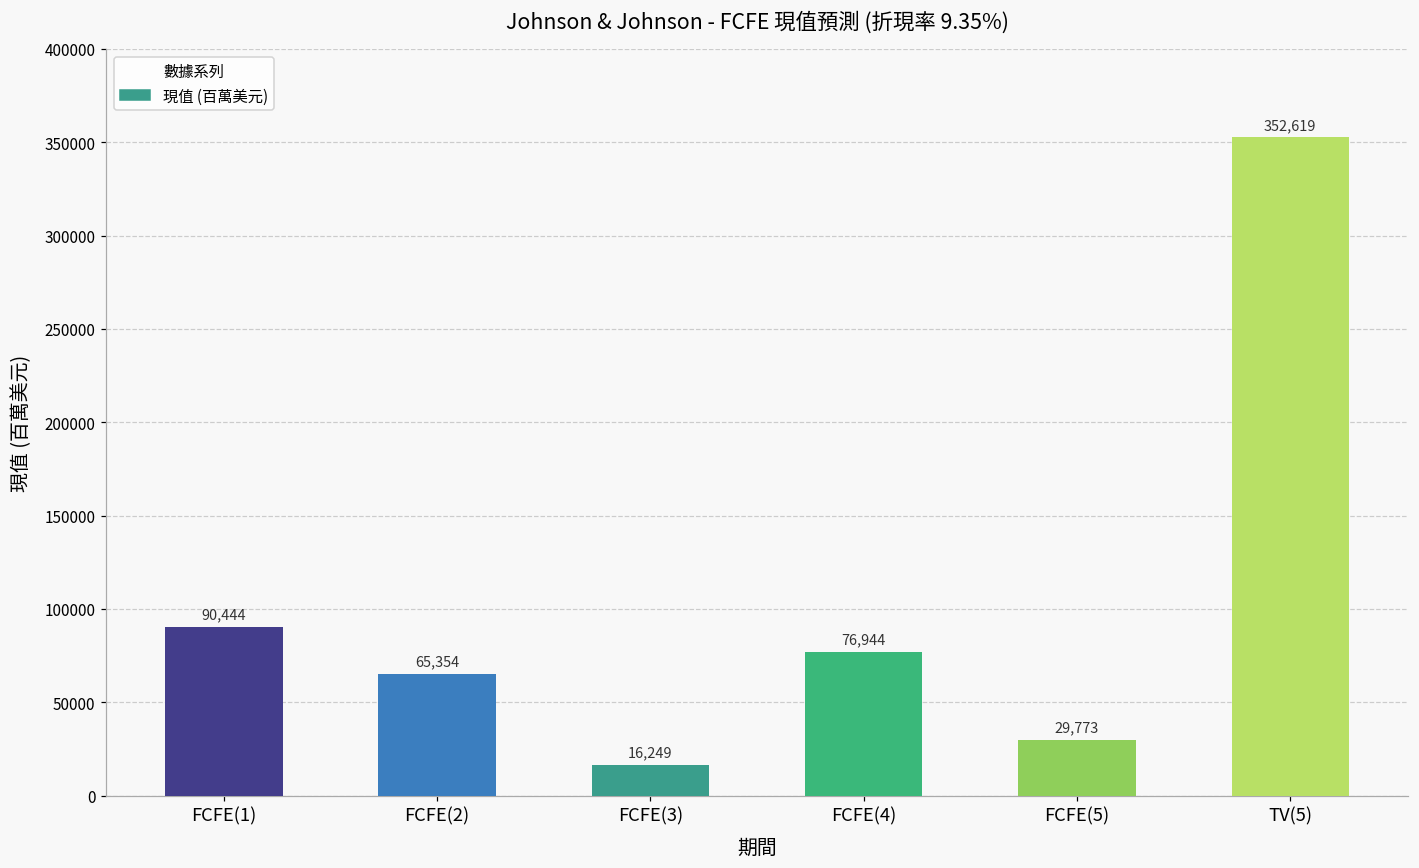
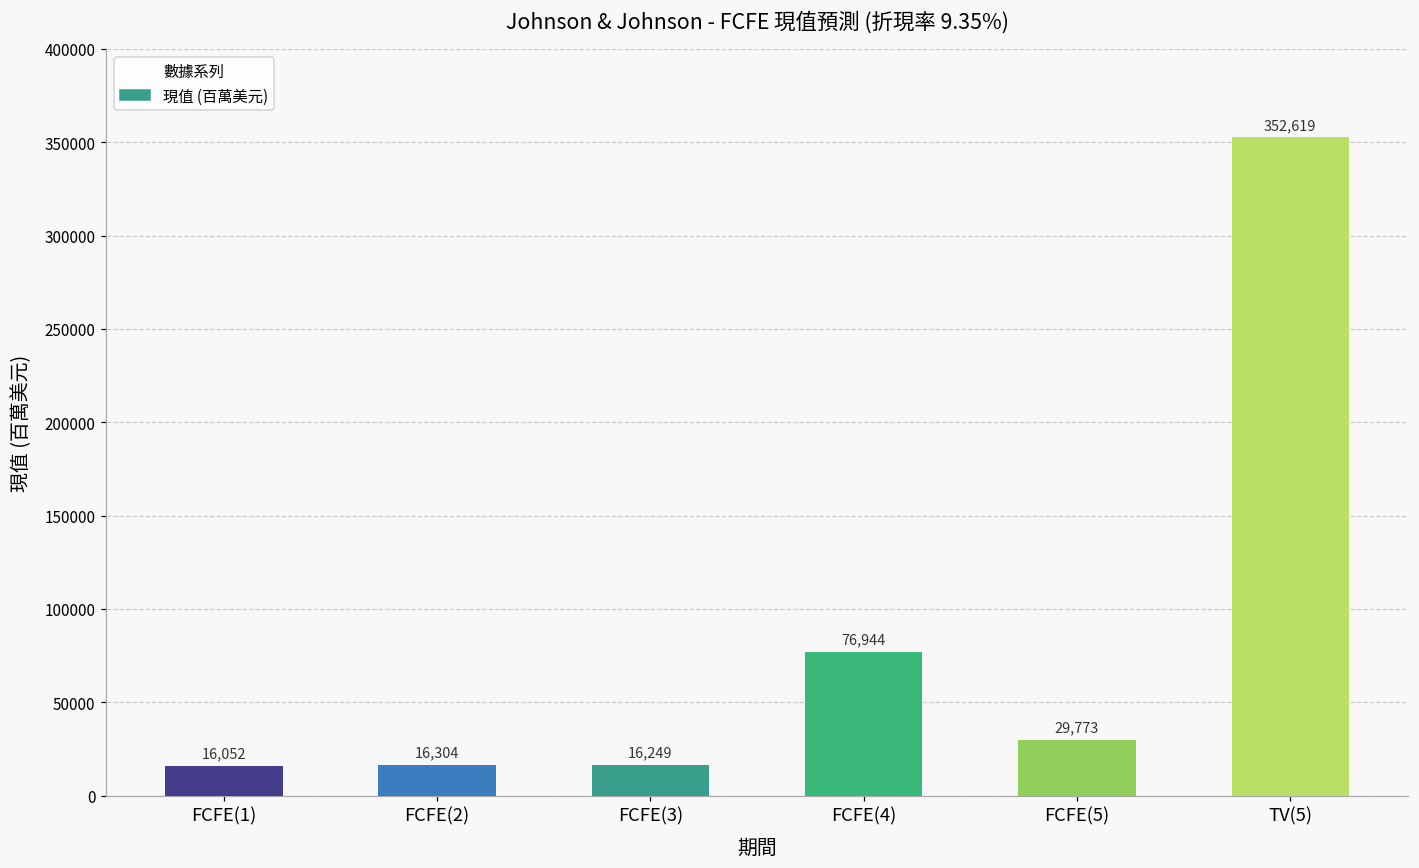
  {
-   "FCFE(1)": "90,444",
-   "FCFE(2)": "65,354",
+   "FCFE(1)": "16,052",
+   "FCFE(2)": "16,304",
    "FCFE(3)": "16,249",
    "FCFE(4)": "76,944",
    "FCFE(5)": "29,773",
    "TV(5)": "352,619"
  }
